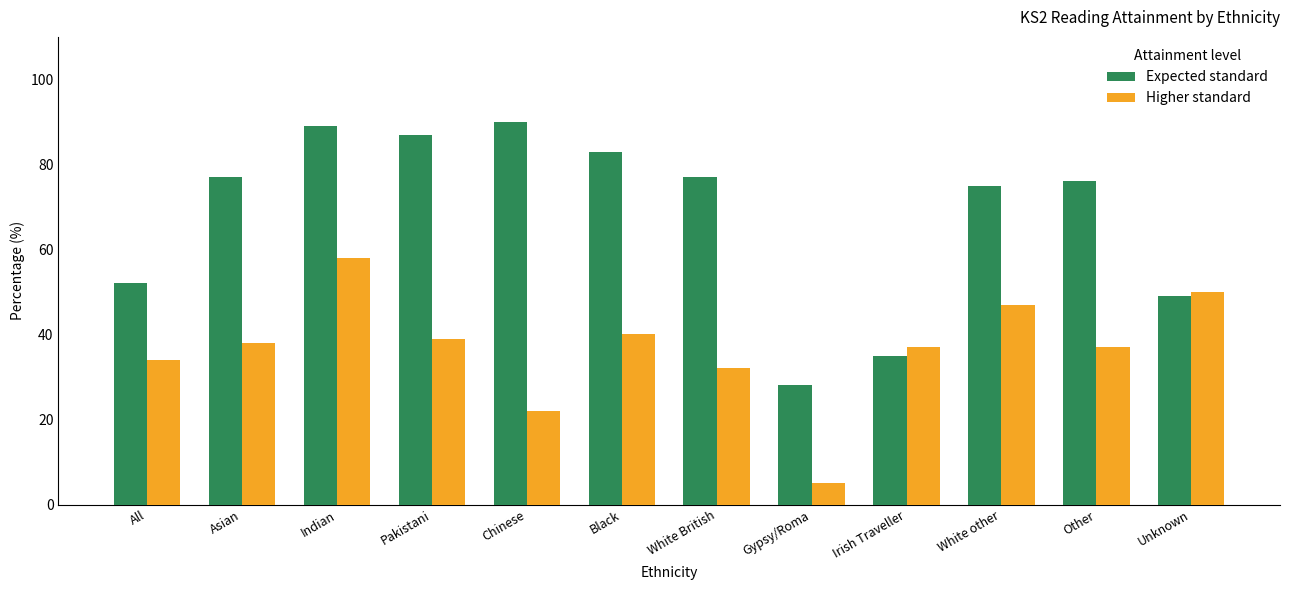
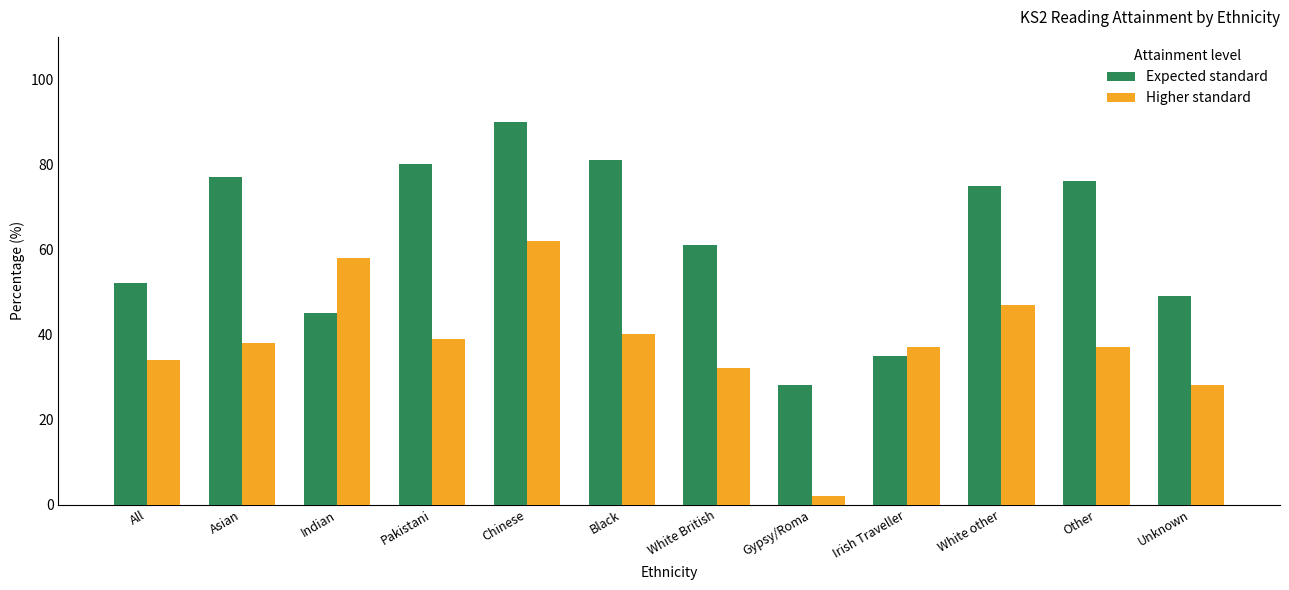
  {
    "Expected standard": {
      "All": 52,
      "Asian": 77,
-     "Indian": 89,
-     "Pakistani": 87,
+     "Indian": 45,
+     "Pakistani": 80,
      "Chinese": 90,
-     "Black": 83,
-     "White British": 77,
+     "Black": 81,
+     "White British": 61,
      "Gypsy/Roma": 28,
      "Irish Traveller": 35,
      "White other": 75,
      "Other": 76,
      "Unknown": 49
    },
    "Higher standard": {
      "All": 34,
      "Asian": 38,
      "Indian": 58,
      "Pakistani": 39,
-     "Chinese": 22,
+     "Chinese": 62,
      "Black": 40,
      "White British": 32,
-     "Gypsy/Roma": 5,
+     "Gypsy/Roma": 2,
      "Irish Traveller": 37,
      "White other": 47,
      "Other": 37,
-     "Unknown": 50
+     "Unknown": 28
    }
  }
